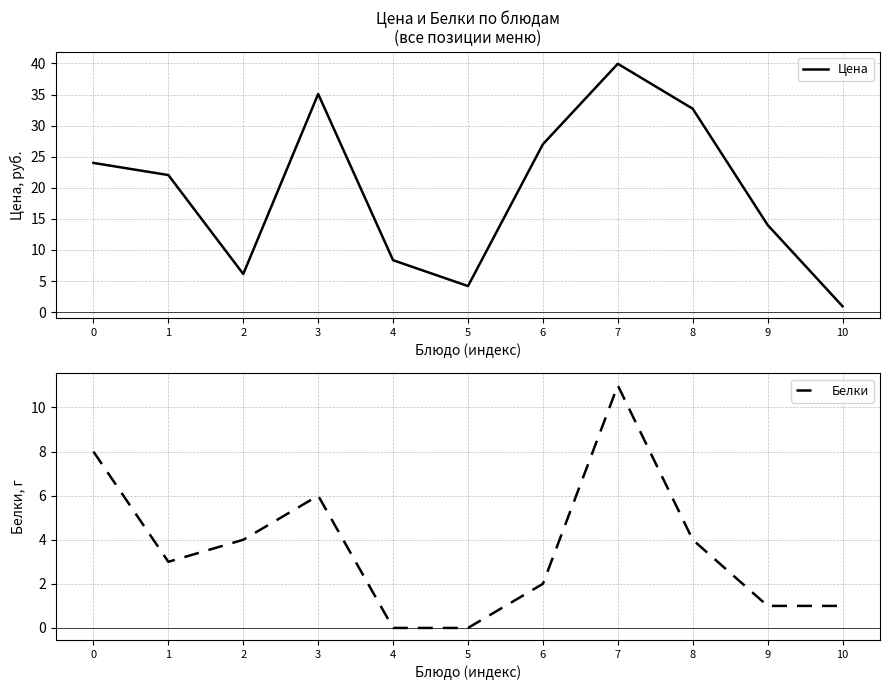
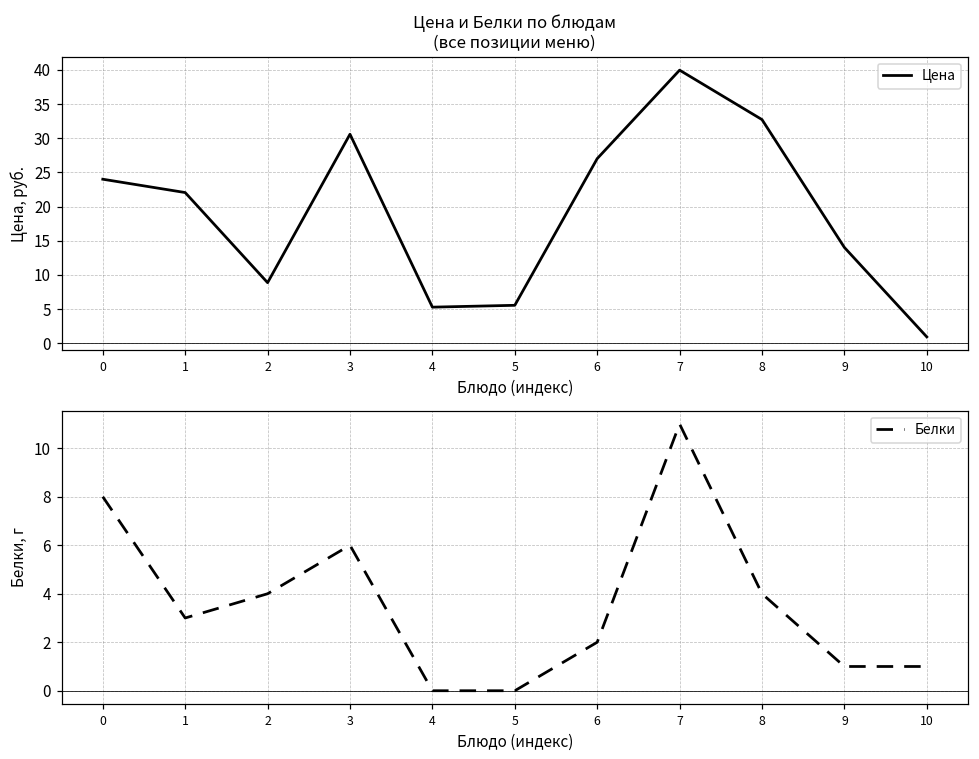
  {
    "Цена и Белки по блюдам (все позиции меню)": {
      "0": 24,
      "1": 22,
-     "2": 6,
-     "3": 35,
-     "4": 8,
-     "5": 4,
+     "2": 9,
+     "3": 31,
+     "4": 5,
+     "5": 6,
      "6": 27,
      "7": 40,
      "8": 33,
      "9": 14,
      "10": 1
    }
  }
